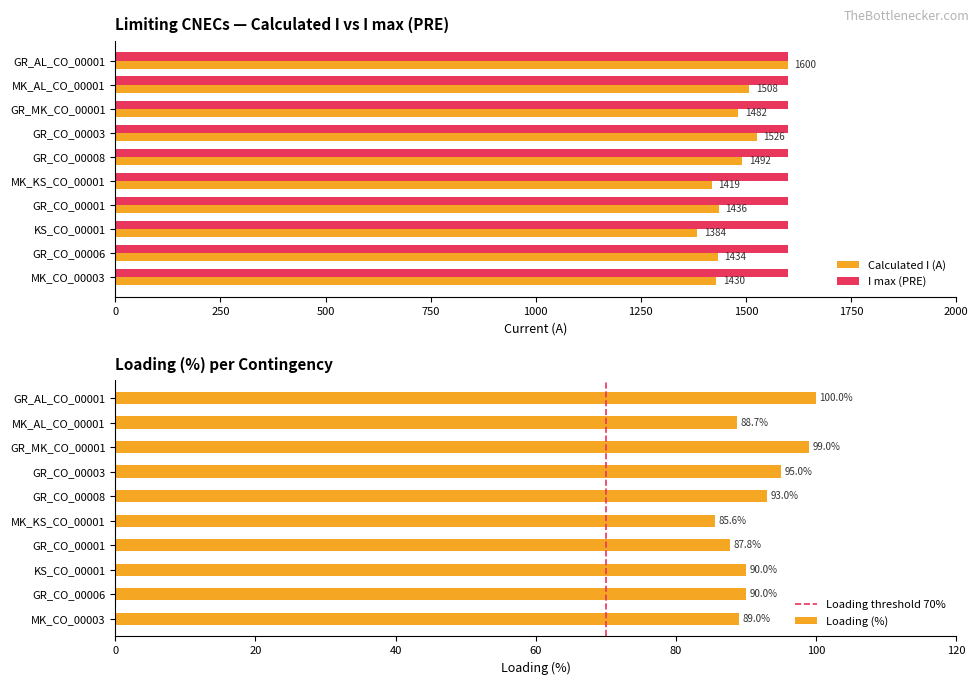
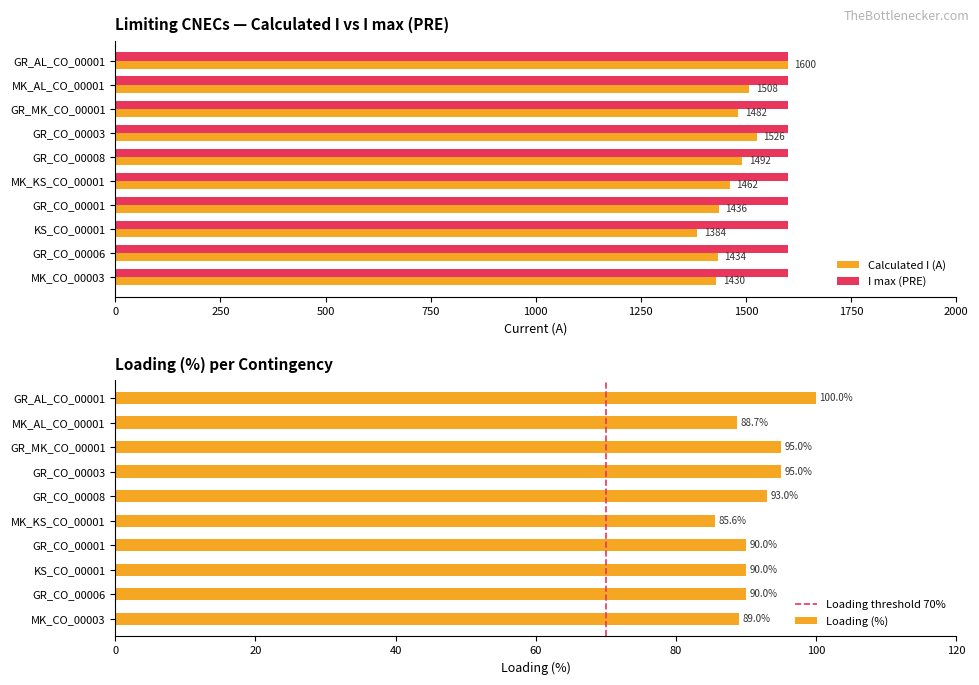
  {
    "Limiting CNECs — Calculated I vs I max (PRE)": {
      "Calculated I (A)": {
        "GR_AL_CO_00001": "1600",
        "MK_AL_CO_00001": "1508",
        "GR_MK_CO_00001": "1482",
        "GR_CO_00003": "1526",
        "GR_CO_00008": "1492",
-       "MK_KS_CO_00001": "1419",
+       "MK_KS_CO_00001": "1462",
        "GR_CO_00001": "1436",
        "KS_CO_00001": "1384",
        "GR_CO_00006": "1434",
        "MK_CO_00003": "1430"
      },
      "I max (PRE)": {
        "GR_MK_CO_00001": "1600",
        "GR_CO_00008": "1600",
        "MK_KS_CO_00001": "1600",
        "GR_CO_00001": "1600",
        "KS_CO_00001": "1600",
        "GR_CO_00006": "1600",
        "MK_CO_00003": "1600"
      }
    },
    "Loading (%) per Contingency": {
      "GR_AL_CO_00001": "100.0%",
      "MK_AL_CO_00001": "88.7%",
-     "GR_MK_CO_00001": "99.0%",
+     "GR_MK_CO_00001": "95.0%",
      "GR_CO_00003": "95.0%",
      "GR_CO_00008": "93.0%",
      "MK_KS_CO_00001": "85.6%",
-     "GR_CO_00001": "87.8%",
+     "GR_CO_00001": "90.0%",
      "KS_CO_00001": "90.0%",
      "GR_CO_00006": "90.0%",
      "MK_CO_00003": "89.0%"
    }
  }
